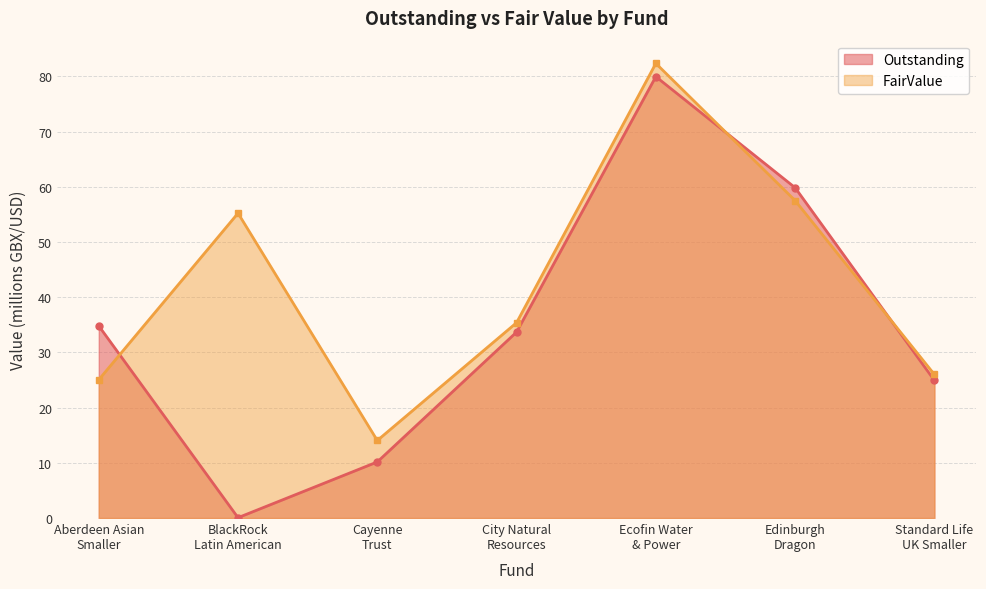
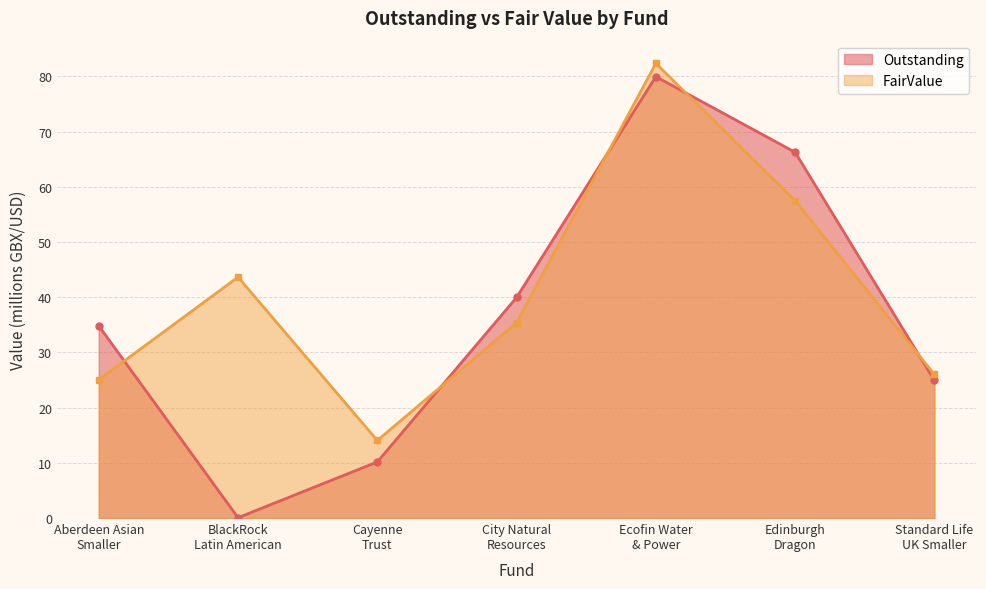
  {
    "Outstanding": {
      "Aberdeen Asian Smaller": 35,
      "BlackRock Latin American": 0,
      "Cayenne Trust": 10,
-     "City Natural Resources": 34,
+     "City Natural Resources": 40,
      "Ecofin Water & Power": 80,
-     "Edinburgh Dragon": 60,
+     "Edinburgh Dragon": 66,
      "Standard Life UK Smaller": 25
    },
    "FairValue": {
      "Aberdeen Asian Smaller": 25,
-     "BlackRock Latin American": 55,
+     "BlackRock Latin American": 44,
      "Cayenne Trust": 14,
      "City Natural Resources": 35,
      "Ecofin Water & Power": 82,
      "Edinburgh Dragon": 58,
      "Standard Life UK Smaller": 26
    }
  }
